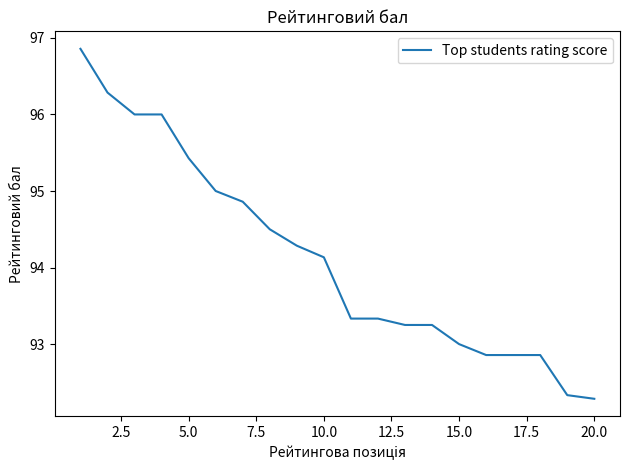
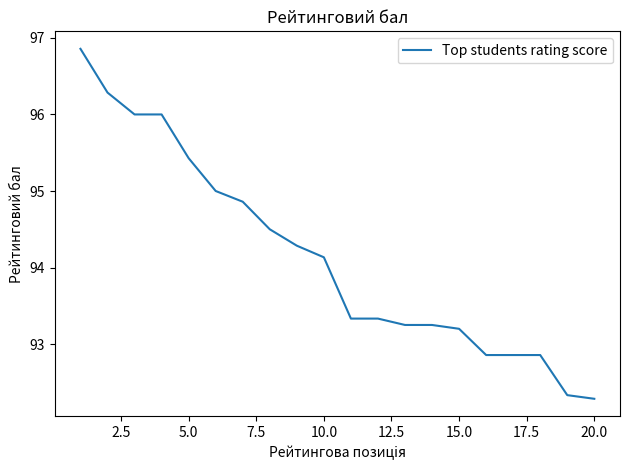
  {
    "5.0": 95.4,
    "10.0": 94.1,
-   "15.0": 93.0,
+   "15.0": 93.2,
    "20.0": 92.3
  }
